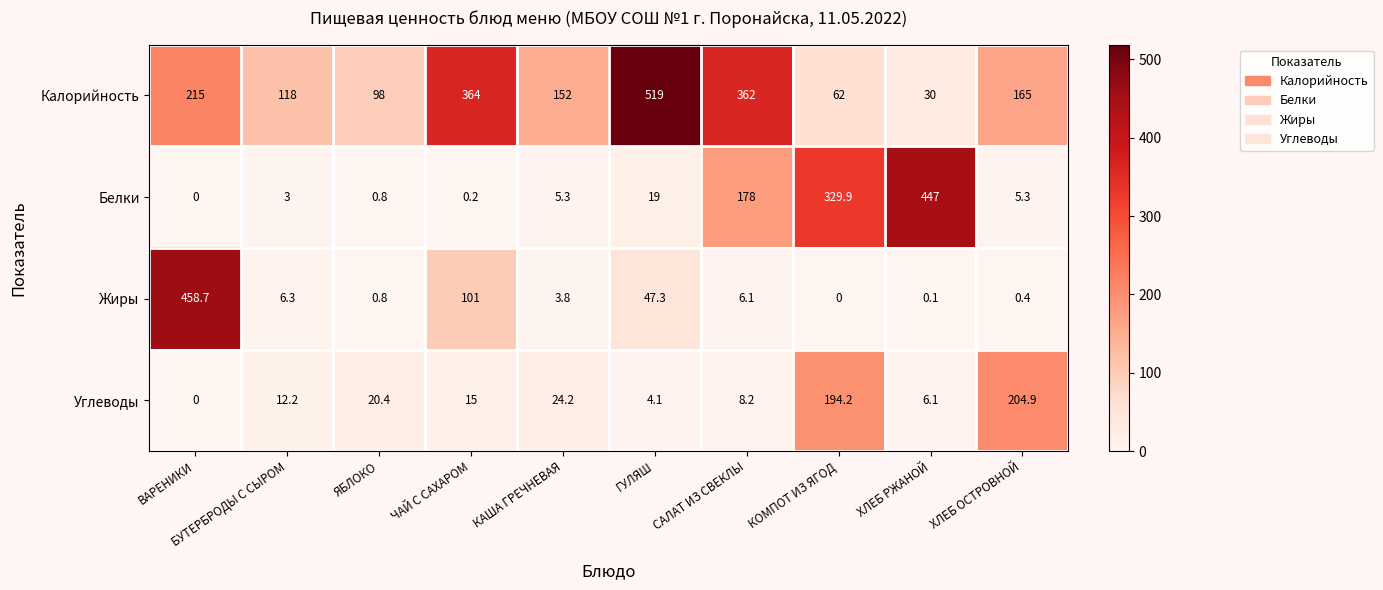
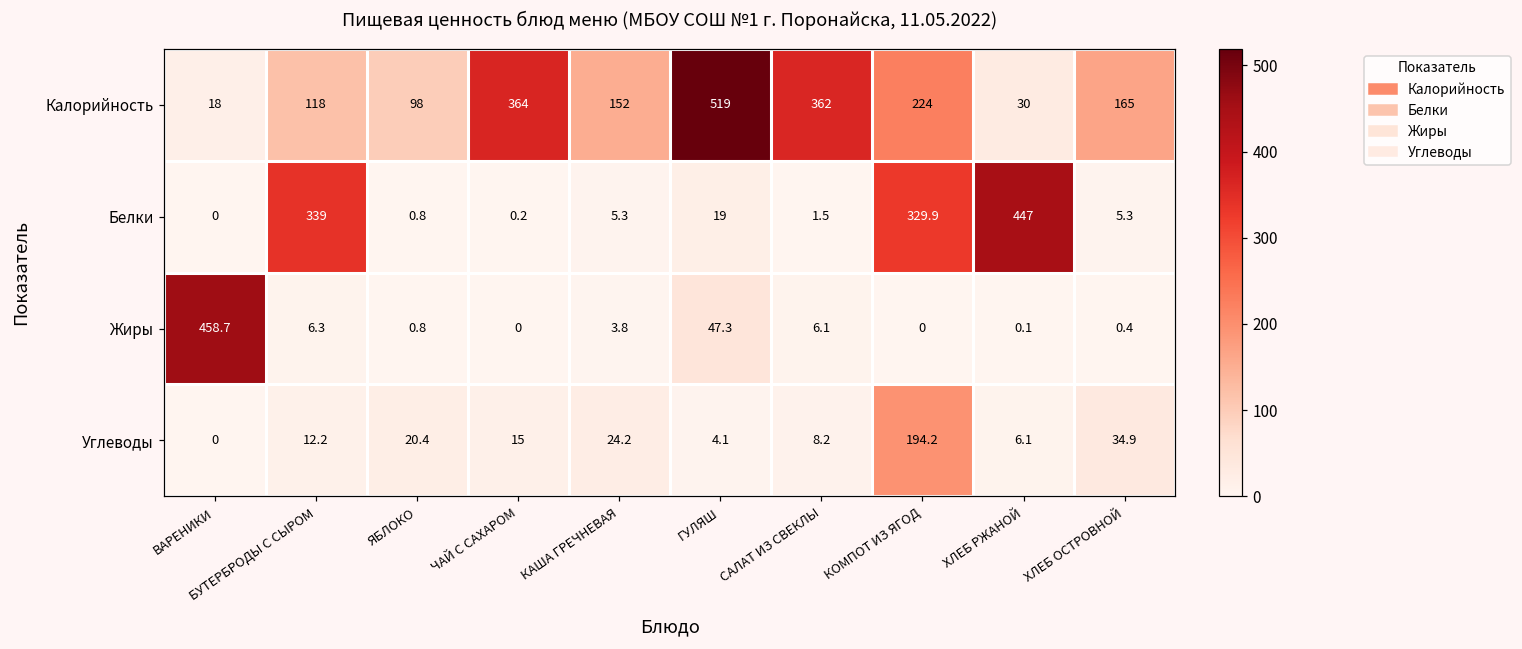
  {
    "Калорийность": {
-     "ВАРЕНИКИ": 215,
+     "ВАРЕНИКИ": 18,
      "БУТЕРБРОДЫ С СЫРОМ": 118,
      "ЯБЛОКО": 98,
      "ЧАЙ С САХАРОМ": 364,
      "КАША ГРЕЧНЕВАЯ": 152,
      "ГУЛЯШ": 519,
      "САЛАТ ИЗ СВЕКЛЫ": 362,
-     "КОМПОТ ИЗ ЯГОД": 62,
+     "КОМПОТ ИЗ ЯГОД": 224,
      "ХЛЕБ РЖАНОЙ": 30,
      "ХЛЕБ ОСТРОВНОЙ": 165
    },
    "Белки": {
      "ВАРЕНИКИ": 0,
-     "БУТЕРБРОДЫ С СЫРОМ": 3,
+     "БУТЕРБРОДЫ С СЫРОМ": 339,
      "ЯБЛОКО": 0.8,
      "ЧАЙ С САХАРОМ": 0.2,
      "КАША ГРЕЧНЕВАЯ": 5.3,
      "ГУЛЯШ": 19,
-     "САЛАТ ИЗ СВЕКЛЫ": 178,
+     "САЛАТ ИЗ СВЕКЛЫ": 1.5,
      "КОМПОТ ИЗ ЯГОД": 329.9,
      "ХЛЕБ РЖАНОЙ": 447,
      "ХЛЕБ ОСТРОВНОЙ": 5.3
    },
    "Жиры": {
      "ВАРЕНИКИ": 458.7,
      "БУТЕРБРОДЫ С СЫРОМ": 6.3,
      "ЯБЛОКО": 0.8,
-     "ЧАЙ С САХАРОМ": 101,
+     "ЧАЙ С САХАРОМ": 0,
      "КАША ГРЕЧНЕВАЯ": 3.8,
      "ГУЛЯШ": 47.3,
      "САЛАТ ИЗ СВЕКЛЫ": 6.1,
      "КОМПОТ ИЗ ЯГОД": 0,
      "ХЛЕБ РЖАНОЙ": 0.1,
      "ХЛЕБ ОСТРОВНОЙ": 0.4
    },
    "Углеводы": {
      "ВАРЕНИКИ": 0,
      "БУТЕРБРОДЫ С СЫРОМ": 12.2,
      "ЯБЛОКО": 20.4,
      "ЧАЙ С САХАРОМ": 15,
      "КАША ГРЕЧНЕВАЯ": 24.2,
      "ГУЛЯШ": 4.1,
      "САЛАТ ИЗ СВЕКЛЫ": 8.2,
      "КОМПОТ ИЗ ЯГОД": 194.2,
      "ХЛЕБ РЖАНОЙ": 6.1,
-     "ХЛЕБ ОСТРОВНОЙ": 204.9
+     "ХЛЕБ ОСТРОВНОЙ": 34.9
    }
  }
